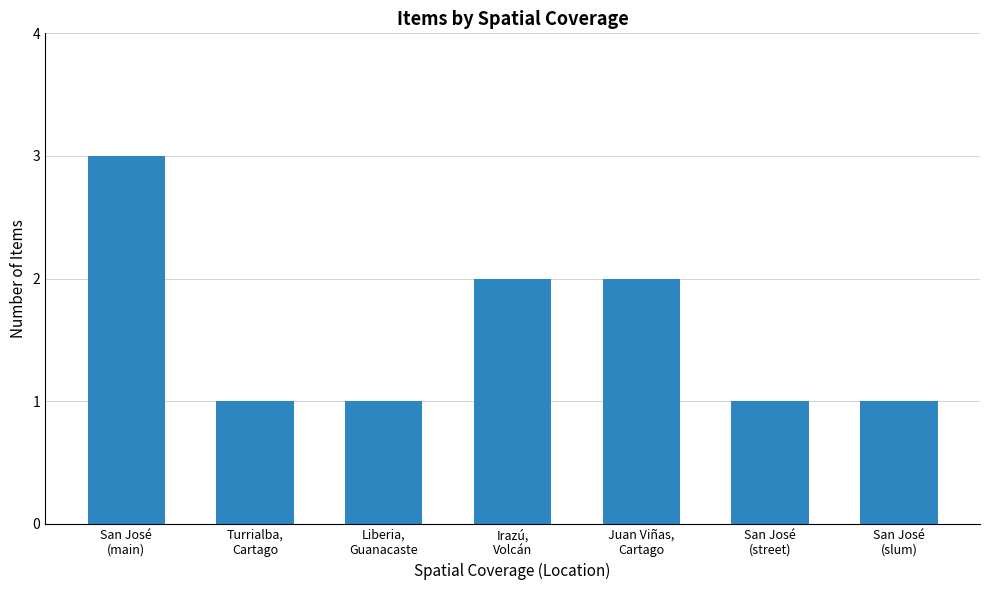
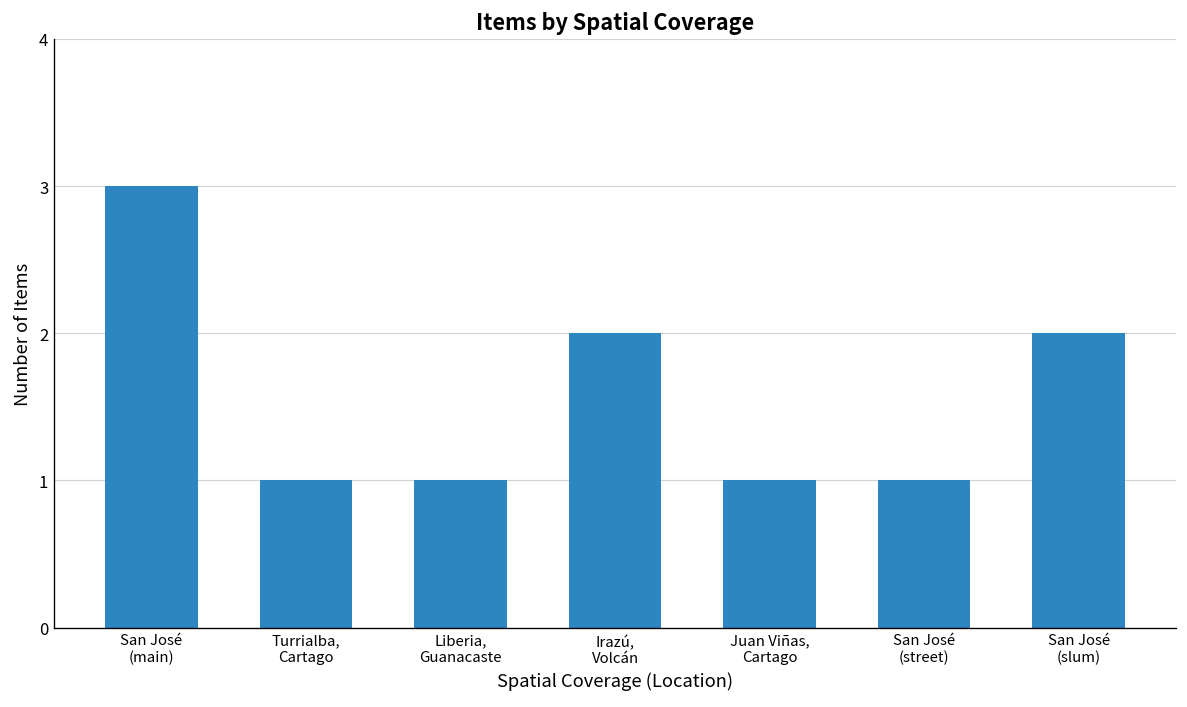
  {
    "San José (main)": 3,
    "Turrialba, Cartago": 1,
    "Liberia, Guanacaste": 1,
    "Irazú, Volcán": 2,
-   "Juan Viñas, Cartago": 2,
+   "Juan Viñas, Cartago": 1,
    "San José (street)": 1,
-   "San José (slum)": 1
+   "San José (slum)": 2
  }
